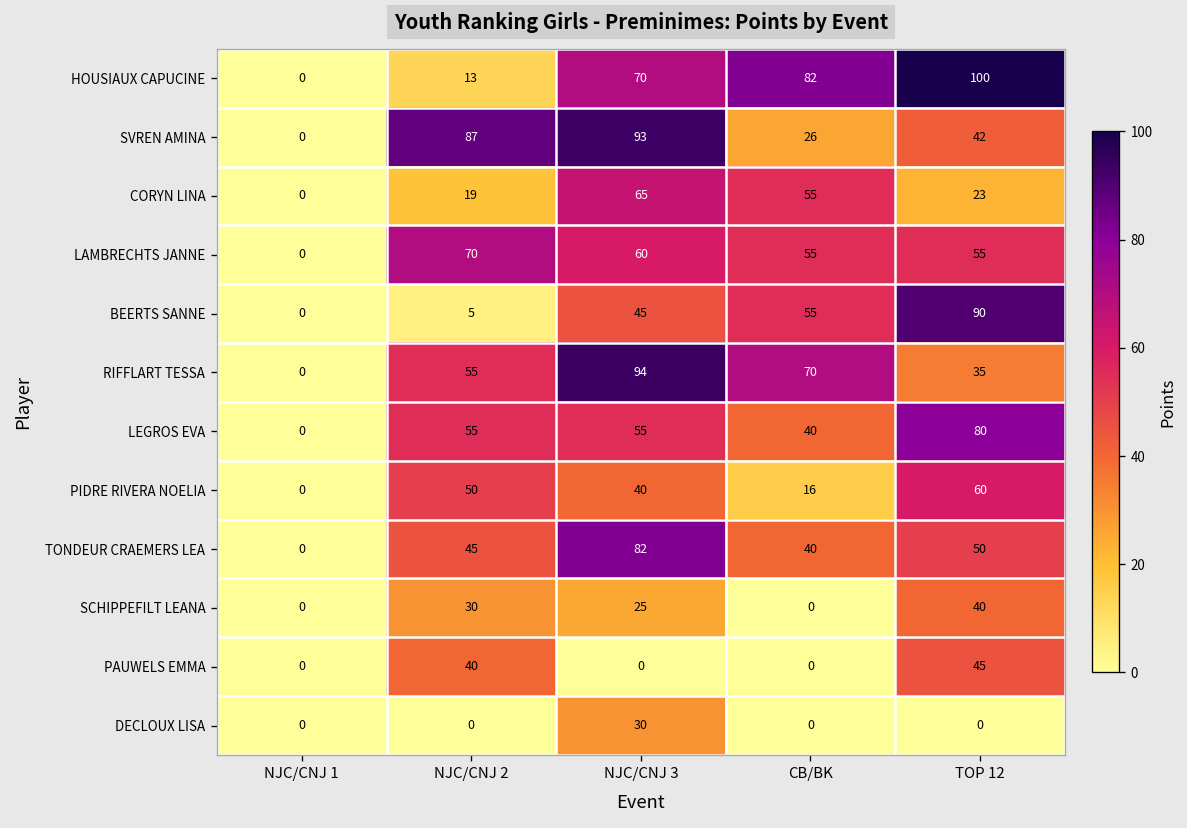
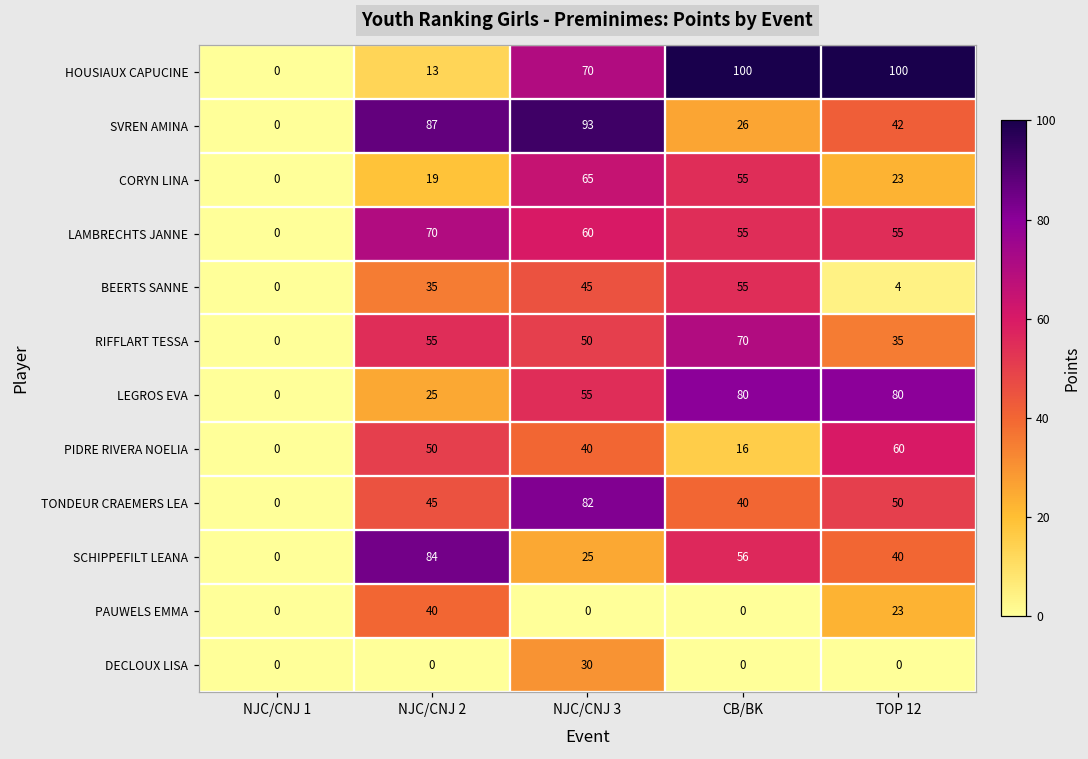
  {
    "HOUSIAUX CAPUCINE": {
      "NJC/CNJ 1": 0,
      "NJC/CNJ 2": 13,
      "NJC/CNJ 3": 70,
-     "CB/BK": 82,
+     "CB/BK": 100,
      "TOP 12": 100
    },
    "SVREN AMINA": {
      "NJC/CNJ 1": 0,
      "NJC/CNJ 2": 87,
      "NJC/CNJ 3": 93,
      "CB/BK": 26,
      "TOP 12": 42
    },
    "CORYN LINA": {
      "NJC/CNJ 1": 0,
      "NJC/CNJ 2": 19,
      "NJC/CNJ 3": 65,
      "CB/BK": 55,
      "TOP 12": 23
    },
    "LAMBRECHTS JANNE": {
      "NJC/CNJ 1": 0,
      "NJC/CNJ 2": 70,
      "NJC/CNJ 3": 60,
      "CB/BK": 55,
      "TOP 12": 55
    },
    "BEERTS SANNE": {
      "NJC/CNJ 1": 0,
-     "NJC/CNJ 2": 5,
+     "NJC/CNJ 2": 35,
      "NJC/CNJ 3": 45,
      "CB/BK": 55,
-     "TOP 12": 90
+     "TOP 12": 4
    },
    "RIFFLART TESSA": {
      "NJC/CNJ 1": 0,
      "NJC/CNJ 2": 55,
-     "NJC/CNJ 3": 94,
+     "NJC/CNJ 3": 50,
      "CB/BK": 70,
      "TOP 12": 35
    },
    "LEGROS EVA": {
      "NJC/CNJ 1": 0,
-     "NJC/CNJ 2": 55,
+     "NJC/CNJ 2": 25,
      "NJC/CNJ 3": 55,
-     "CB/BK": 40,
+     "CB/BK": 80,
      "TOP 12": 80
    },
    "PIDRE RIVERA NOELIA": {
      "NJC/CNJ 1": 0,
      "NJC/CNJ 2": 50,
      "NJC/CNJ 3": 40,
      "CB/BK": 16,
      "TOP 12": 60
    },
    "TONDEUR CRAEMERS LEA": {
      "NJC/CNJ 1": 0,
      "NJC/CNJ 2": 45,
      "NJC/CNJ 3": 82,
      "CB/BK": 40,
      "TOP 12": 50
    },
    "SCHIPPEFILT LEANA": {
      "NJC/CNJ 1": 0,
-     "NJC/CNJ 2": 30,
+     "NJC/CNJ 2": 84,
      "NJC/CNJ 3": 25,
-     "CB/BK": 0,
+     "CB/BK": 56,
      "TOP 12": 40
    },
    "PAUWELS EMMA": {
      "NJC/CNJ 1": 0,
      "NJC/CNJ 2": 40,
      "NJC/CNJ 3": 0,
      "CB/BK": 0,
-     "TOP 12": 45
+     "TOP 12": 23
    },
    "DECLOUX LISA": {
      "NJC/CNJ 1": 0,
      "NJC/CNJ 2": 0,
      "NJC/CNJ 3": 30,
      "CB/BK": 0,
      "TOP 12": 0
    }
  }
